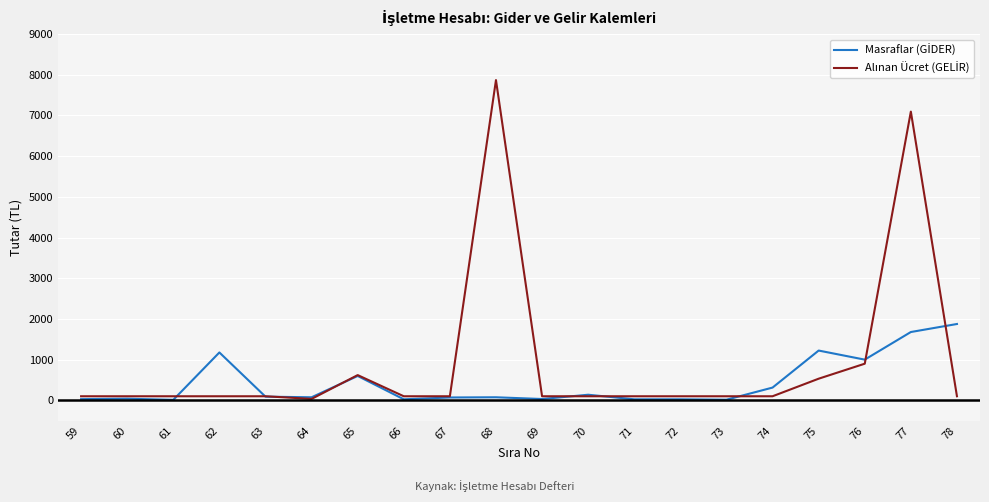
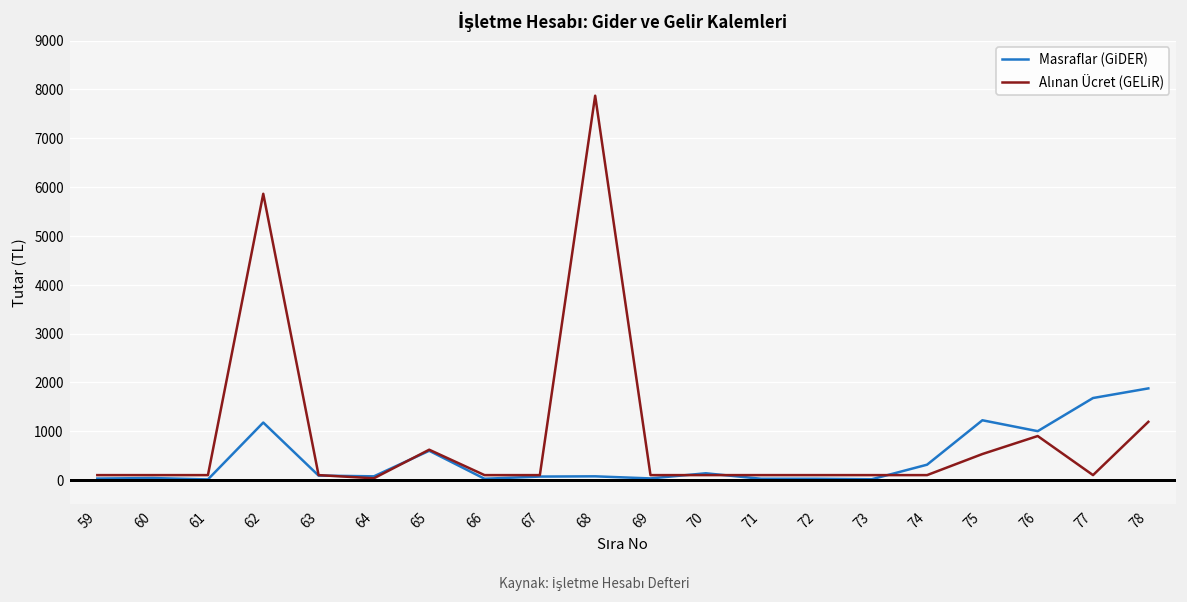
  {
    "Masraflar (GİDER)": {
      "59": 0,
      "61": 0,
      "62": 1200,
      "66": 0,
      "68": 100,
      "69": 0,
      "71": 0,
      "72": 0,
      "73": 0,
      "74": 300,
      "75": 1200,
      "76": 1000,
      "77": 1700,
      "78": 1900
    },
    "Alınan Ücret (GELİR)": {
      "59": 100,
      "61": 100,
-     "62": 100,
+     "62": 5900,
      "66": 100,
      "68": 7900,
      "69": 100,
      "71": 100,
      "72": 100,
      "73": 100,
      "74": 100,
      "75": 500,
      "76": 900,
-     "77": 7100,
-     "78": 100
+     "77": 100,
+     "78": 1200
    }
  }
